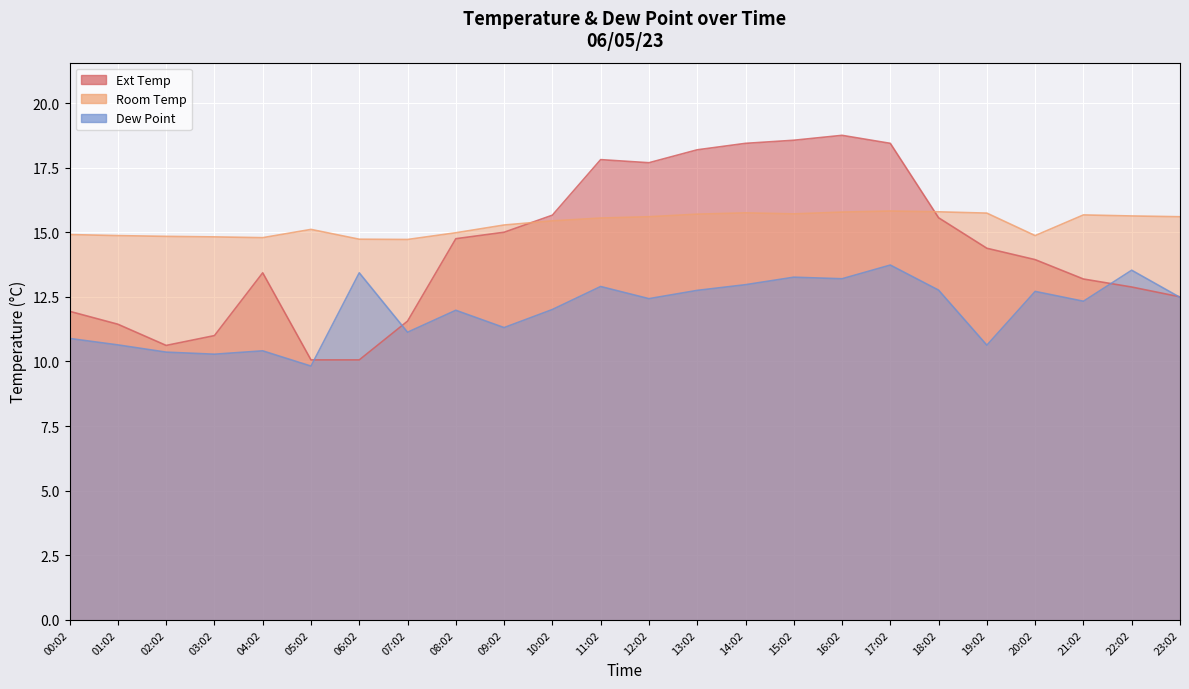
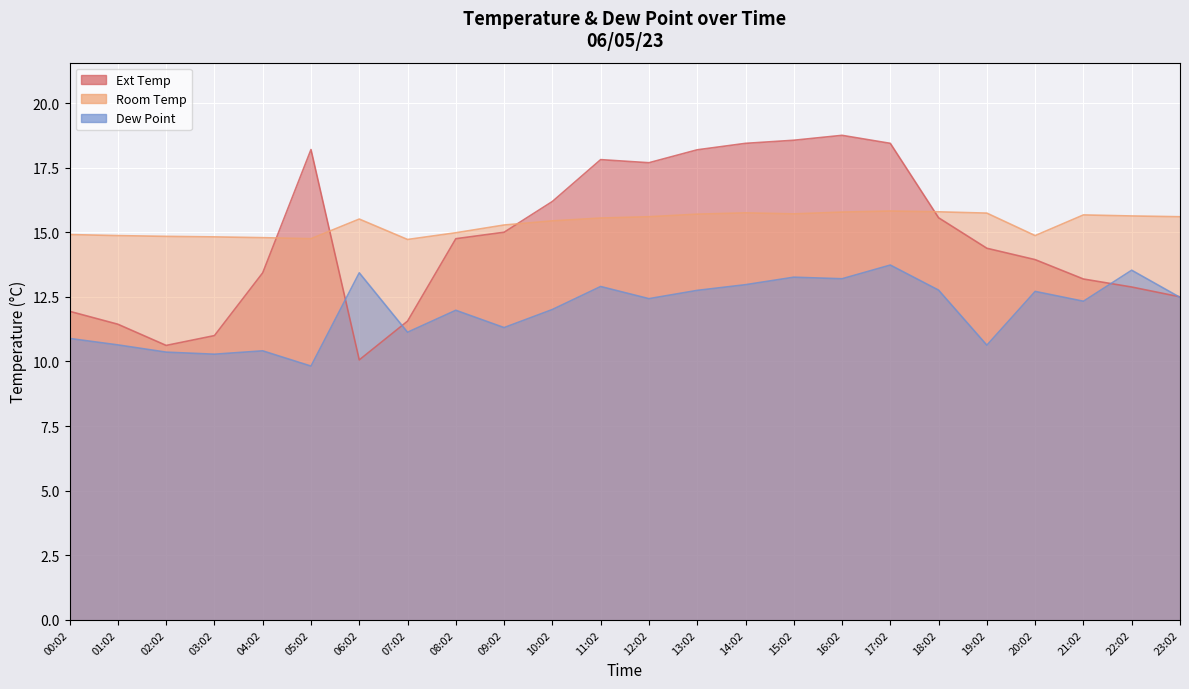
  {
    "Ext Temp": {
      "00:02": 11.9,
      "01:02": 11.4,
      "02:02": 10.6,
      "03:02": 11.0,
      "04:02": 13.4,
-     "05:02": 10.1,
+     "05:02": 18.2,
      "06:02": 10.1,
      "07:02": 11.6,
      "08:02": 14.8,
      "09:02": 15.0,
-     "10:02": 15.7,
+     "10:02": 16.2,
      "11:02": 17.8,
      "12:02": 17.7,
      "13:02": 18.2,
      "14:02": 18.4,
      "15:02": 18.6,
      "16:02": 18.8,
      "17:02": 18.4,
      "18:02": 15.6,
      "19:02": 14.4,
      "20:02": 13.9,
      "21:02": 13.2,
      "22:02": 12.9
    },
    "Room Temp": {
      "00:02": 14.9,
      "01:02": 14.9,
      "02:02": 14.8,
      "03:02": 14.8,
      "04:02": 14.8,
-     "05:02": 15.1,
-     "06:02": 14.7,
+     "05:02": 14.8,
+     "06:02": 15.5,
      "07:02": 14.7,
      "08:02": 15.0,
      "09:02": 15.3,
      "10:02": 15.4,
      "11:02": 15.6,
      "12:02": 15.6,
      "13:02": 15.7,
      "14:02": 15.8,
      "15:02": 15.7,
      "16:02": 15.8,
      "17:02": 15.8,
      "18:02": 15.8,
      "19:02": 15.7,
      "20:02": 14.9,
      "21:02": 15.7,
      "22:02": 15.6,
      "23:02": 15.6
    },
    "Dew Point": {
      "00:02": 10.9,
      "01:02": 10.6,
      "02:02": 10.4,
      "03:02": 10.3,
      "04:02": 10.4,
      "05:02": 9.8,
      "06:02": 13.4,
      "07:02": 11.1,
      "08:02": 12.0,
      "09:02": 11.3,
      "10:02": 12.0,
      "11:02": 12.9,
      "12:02": 12.4,
      "13:02": 12.8,
      "14:02": 13.0,
      "15:02": 13.3,
      "16:02": 13.2,
      "17:02": 13.7,
      "18:02": 12.8,
      "19:02": 10.6,
      "20:02": 12.7,
      "21:02": 12.3,
      "22:02": 13.5
    }
  }
